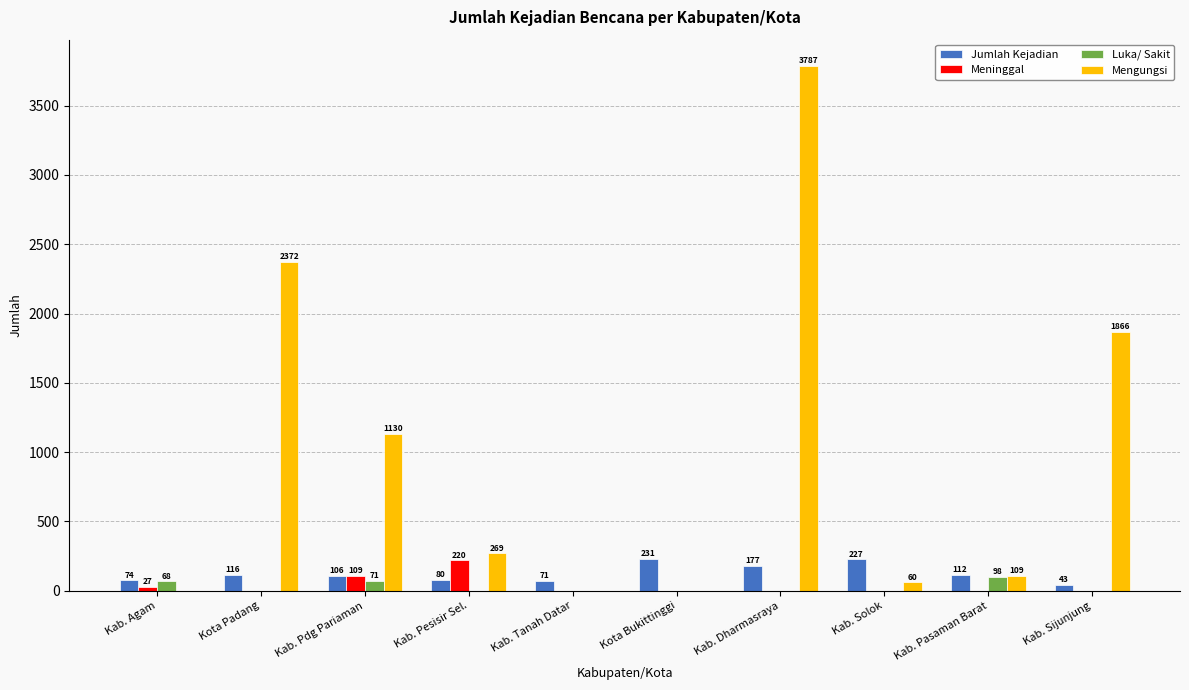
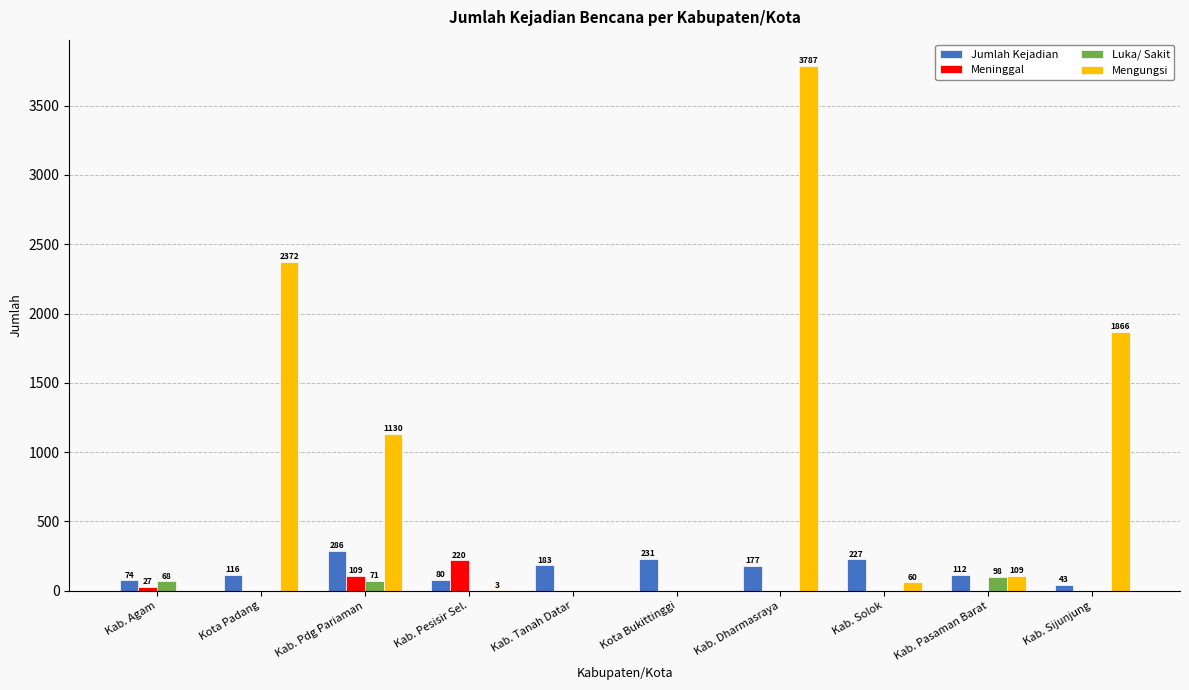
  {
    "Jumlah Kejadian": {
      "Kab. Agam": 74,
      "Kota Padang": 116,
-     "Kab. Pdg Pariaman": 106,
+     "Kab. Pdg Pariaman": 286,
      "Kab. Pesisir Sel.": 80,
-     "Kab. Tanah Datar": 71,
+     "Kab. Tanah Datar": 183,
      "Kota Bukittinggi": 231,
      "Kab. Dharmasraya": 177,
      "Kab. Solok": 227,
      "Kab. Pasaman Barat": 112,
      "Kab. Sijunjung": 43
    },
    "Meninggal": {
      "Kab. Agam": 27,
      "Kab. Pdg Pariaman": 109,
      "Kab. Pesisir Sel.": 220
    },
    "Luka/ Sakit": {
      "Kab. Agam": 68,
      "Kab. Pdg Pariaman": 71,
      "Kab. Pasaman Barat": 98
    },
    "Mengungsi": {
      "Kota Padang": 2372,
      "Kab. Pdg Pariaman": 1130,
-     "Kab. Pesisir Sel.": 269,
+     "Kab. Pesisir Sel.": 3,
      "Kab. Dharmasraya": 3787,
      "Kab. Solok": 60,
      "Kab. Pasaman Barat": 109,
      "Kab. Sijunjung": 1866
    }
  }
